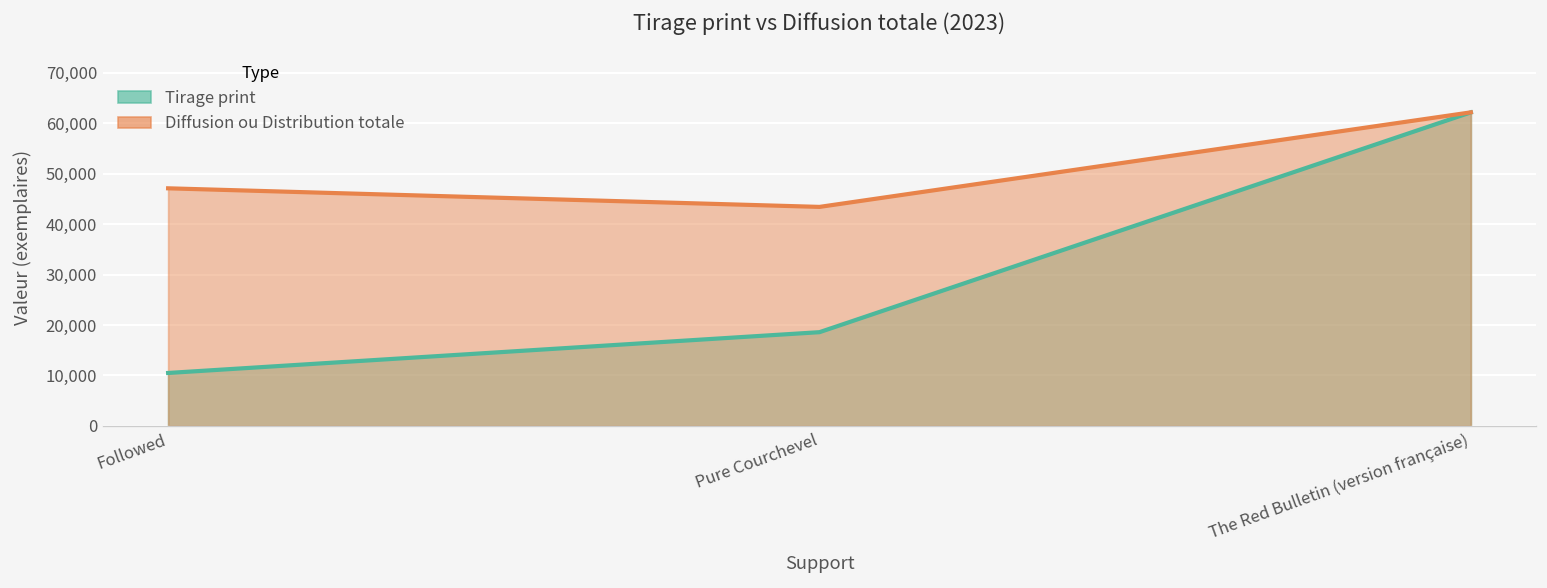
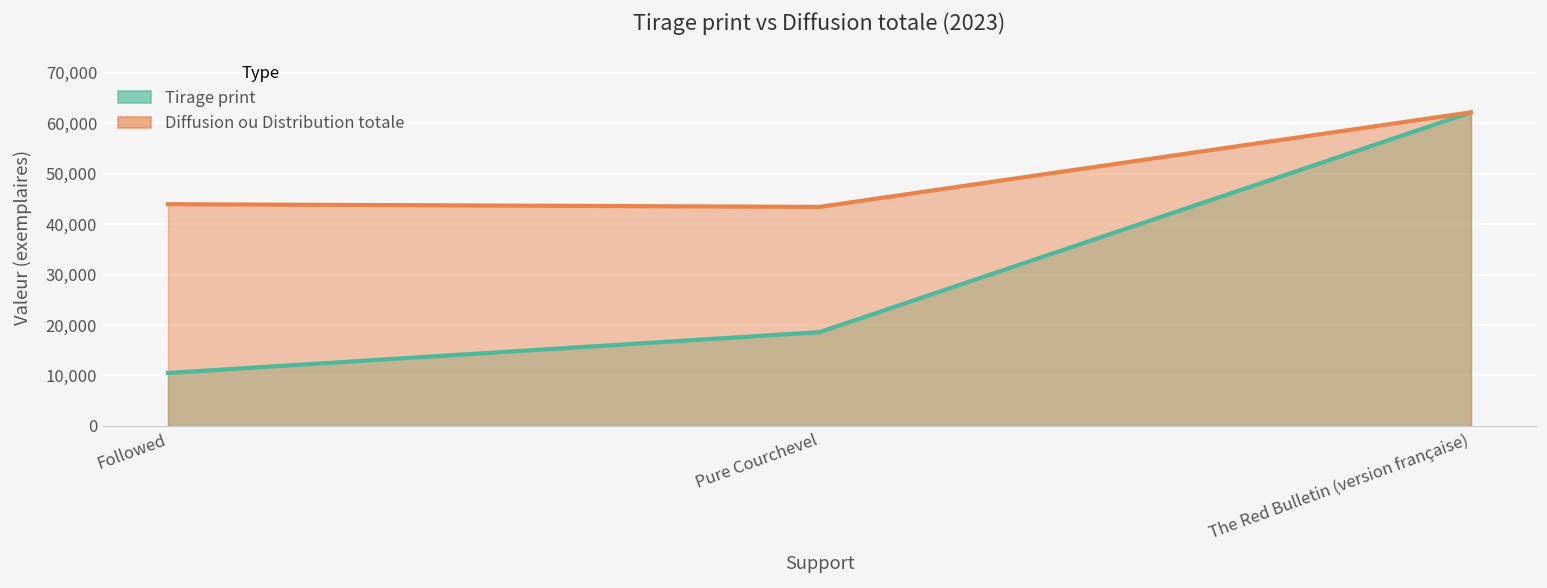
  {
    "Tirage print": {
      "Followed": "11,000",
      "Pure Courchevel": "19,000"
    },
    "Diffusion ou Distribution totale": {
-     "Followed": "47,000",
+     "Followed": "44,000",
      "Pure Courchevel": "43,000"
    }
  }
